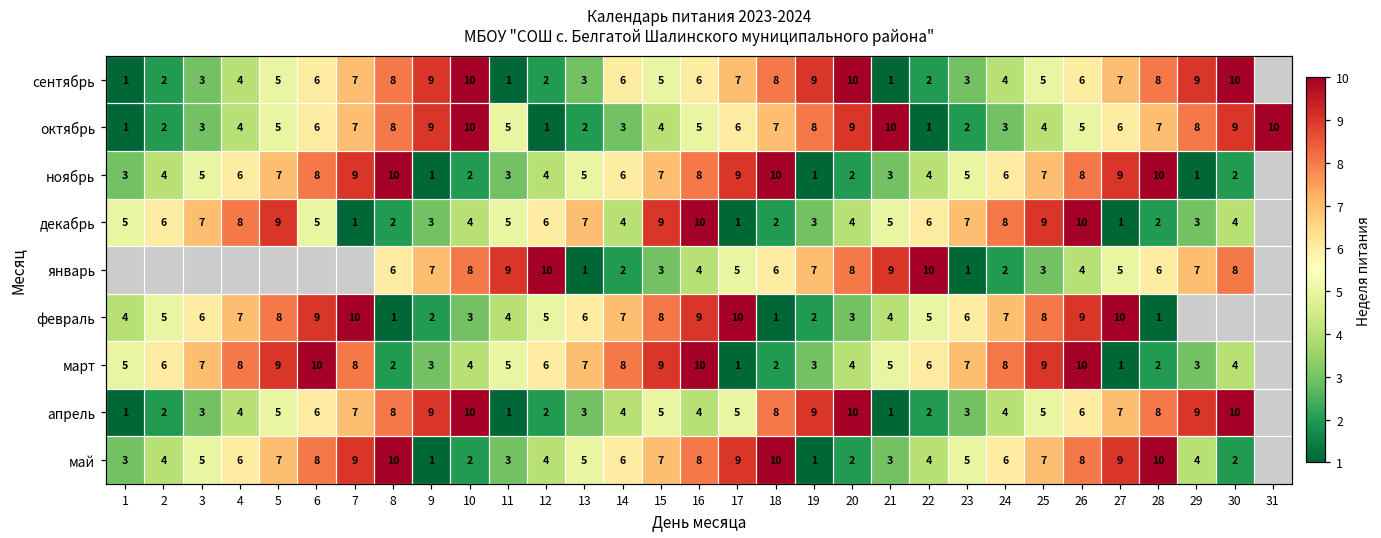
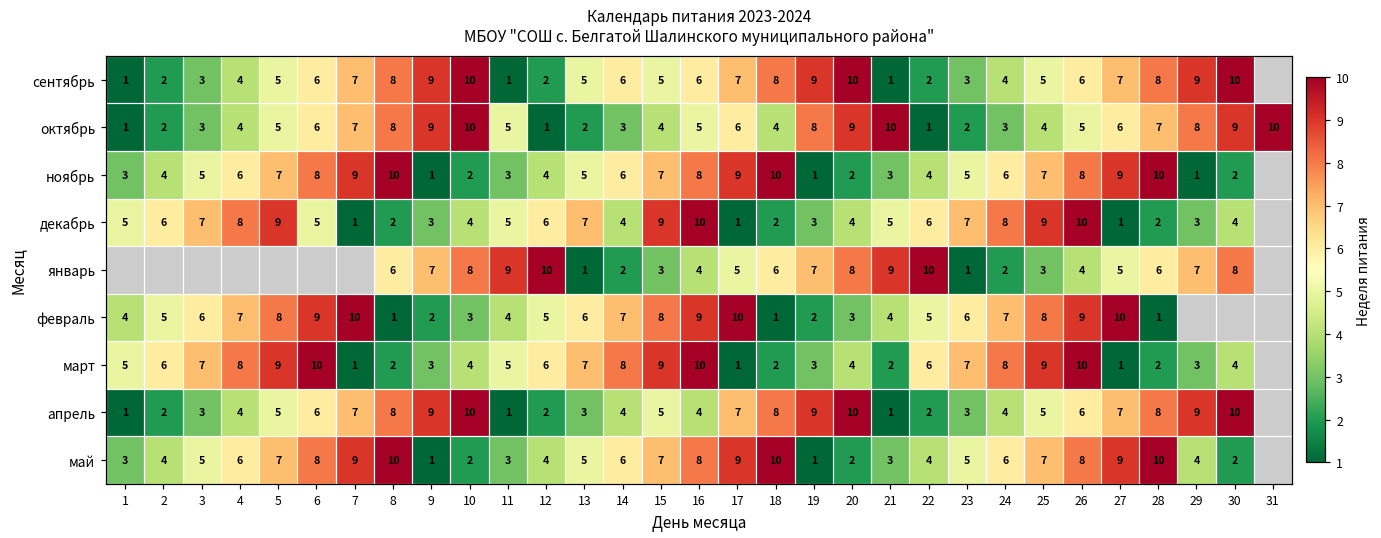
  {
    "сентябрь": {
      "1": 1,
      "2": 2,
      "3": 3,
      "4": 4,
      "5": 5,
      "6": 6,
      "7": 7,
      "8": 8,
      "9": 9,
      "10": 10,
      "11": 1,
      "12": 2,
-     "13": 3,
+     "13": 5,
      "14": 6,
      "15": 5,
      "16": 6,
      "17": 7,
      "18": 8,
      "19": 9,
      "20": 10,
      "21": 1,
      "22": 2,
      "23": 3,
      "24": 4,
      "25": 5,
      "26": 6,
      "27": 7,
      "28": 8,
      "29": 9,
      "30": 10
    },
    "октябрь": {
      "1": 1,
      "2": 2,
      "3": 3,
      "4": 4,
      "5": 5,
      "6": 6,
      "7": 7,
      "8": 8,
      "9": 9,
      "10": 10,
      "11": 5,
      "12": 1,
      "13": 2,
      "14": 3,
      "15": 4,
      "16": 5,
      "17": 6,
-     "18": 7,
+     "18": 4,
      "19": 8,
      "20": 9,
      "21": 10,
      "22": 1,
      "23": 2,
      "24": 3,
      "25": 4,
      "26": 5,
      "27": 6,
      "28": 7,
      "29": 8,
      "30": 9,
      "31": 10
    },
    "март": {
      "1": 5,
      "2": 6,
      "3": 7,
      "4": 8,
      "5": 9,
      "6": 10,
-     "7": 8,
+     "7": 1,
      "8": 2,
      "9": 3,
      "10": 4,
      "11": 5,
      "12": 6,
      "13": 7,
      "14": 8,
      "15": 9,
      "16": 10,
      "17": 1,
      "18": 2,
      "19": 3,
      "20": 4,
-     "21": 5,
+     "21": 2,
      "22": 6,
      "23": 7,
      "24": 8,
      "25": 9,
      "26": 10,
      "27": 1,
      "28": 2,
      "29": 3,
      "30": 4
    },
    "апрель": {
      "1": 1,
      "2": 2,
      "3": 3,
      "4": 4,
      "5": 5,
      "6": 6,
      "7": 7,
      "8": 8,
      "9": 9,
      "10": 10,
      "11": 1,
      "12": 2,
      "13": 3,
      "14": 4,
      "15": 5,
      "16": 4,
-     "17": 5,
+     "17": 7,
      "18": 8,
      "19": 9,
      "20": 10,
      "21": 1,
      "22": 2,
      "23": 3,
      "24": 4,
      "25": 5,
      "26": 6,
      "27": 7,
      "28": 8,
      "29": 9,
      "30": 10
    }
  }
